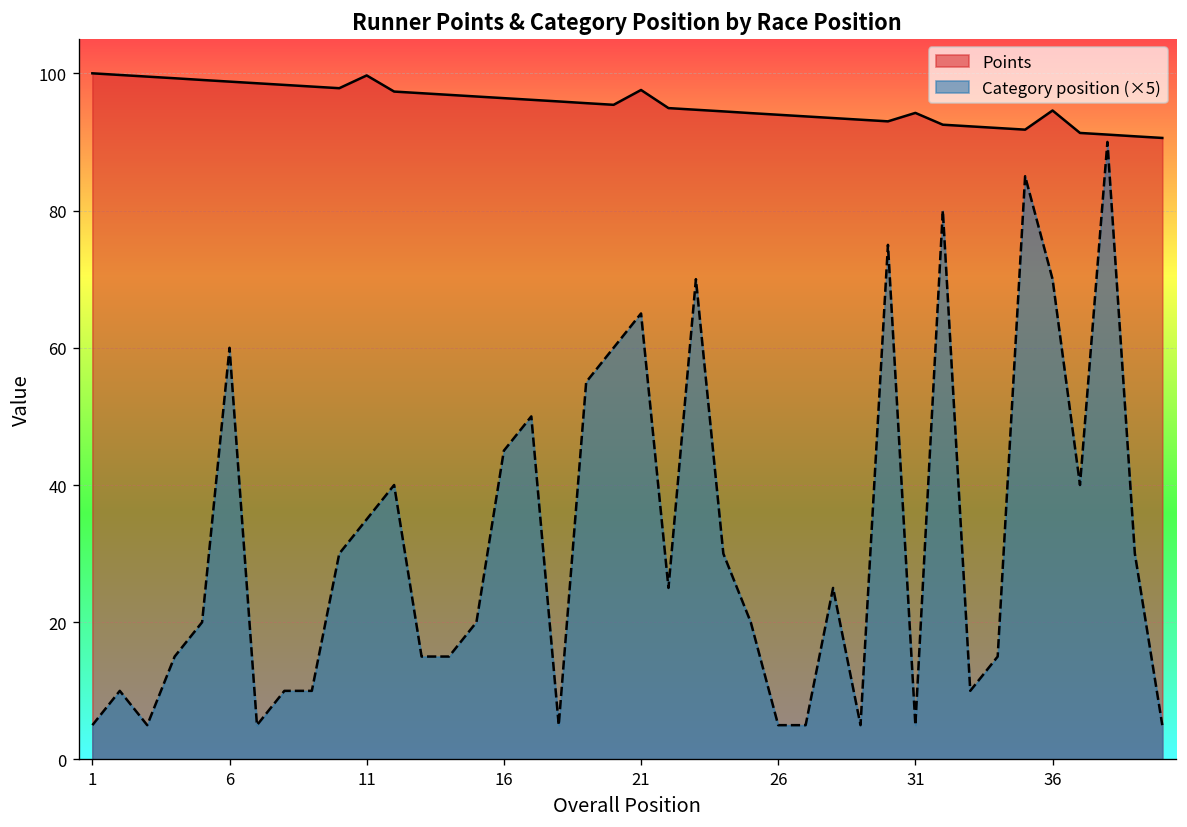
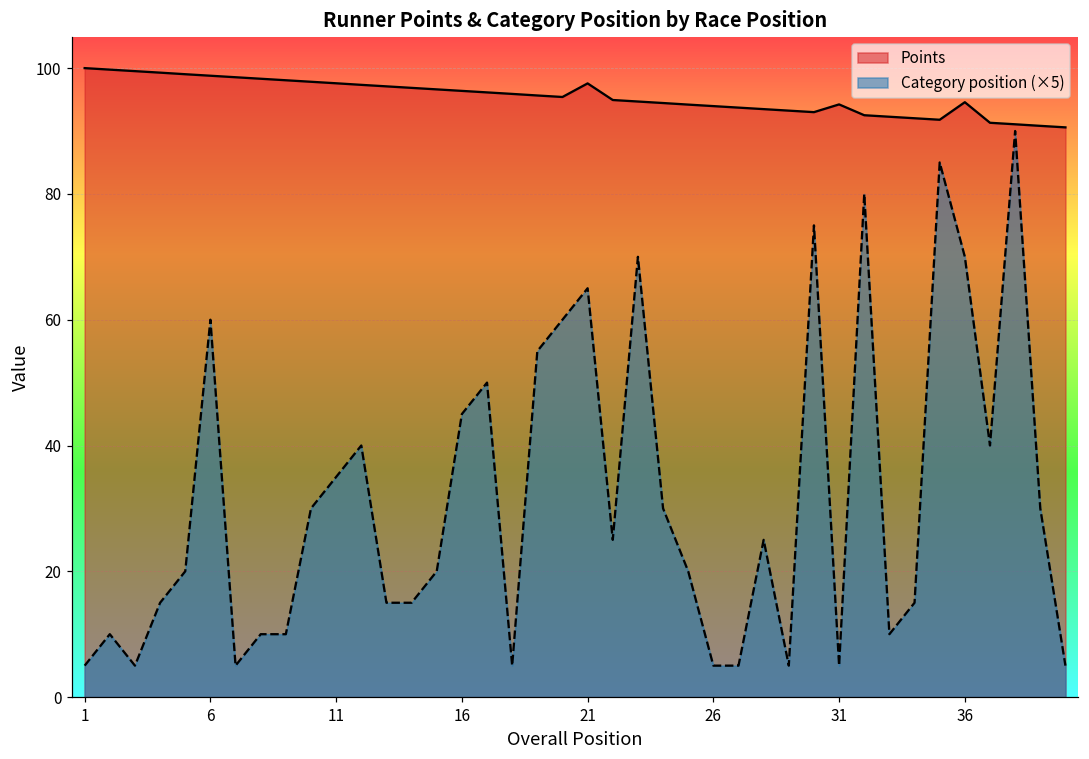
  {
    "Points": {
      "1": 100,
      "6": 99,
-     "11": 100,
+     "11": 98,
      "16": 96,
      "21": 98,
      "26": 94,
      "31": 94,
      "36": 95
    },
    "Category position (×5)": {
      "1": 5,
      "6": 60,
      "11": 35,
      "16": 45,
      "21": 65,
      "26": 5,
      "31": 5,
      "36": 70
    }
  }
